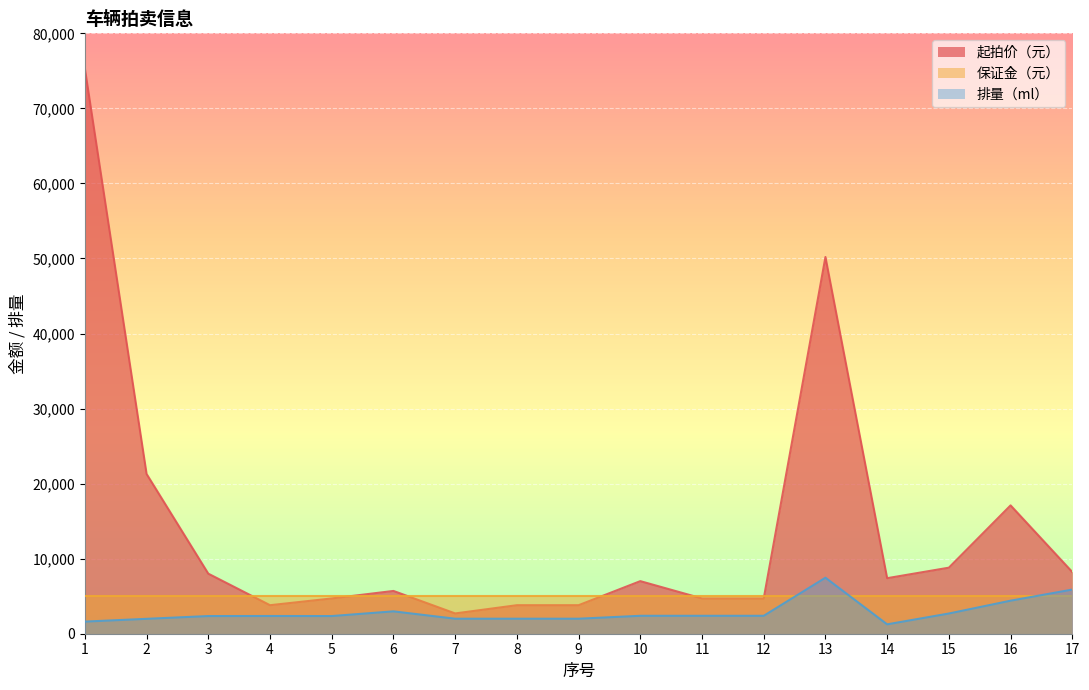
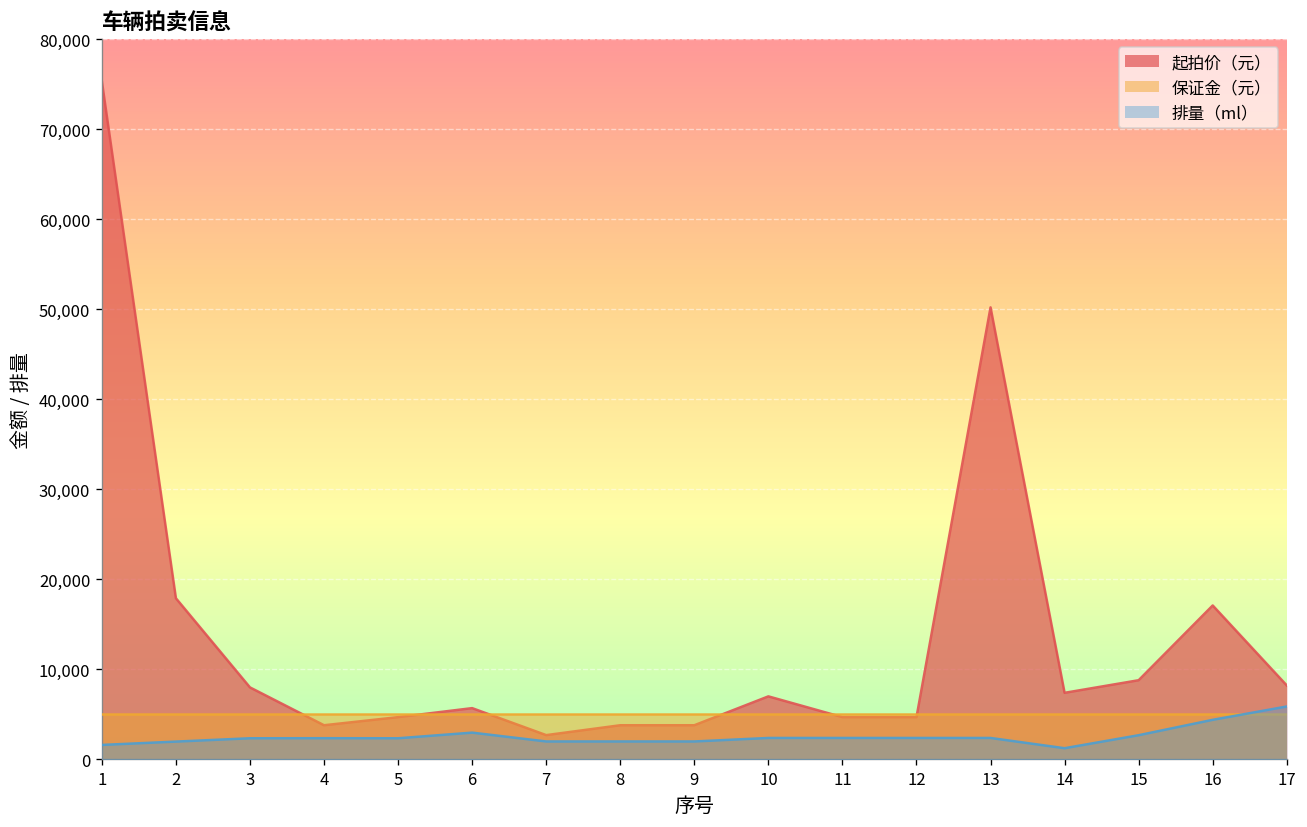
  {
    "起拍价（元）": {
      "1": "75,000",
-     "2": "21,000",
+     "2": "18,000",
      "3": "8,000",
      "4": "4,000",
      "6": "6,000",
      "7": "3,000",
      "8": "4,000",
      "9": "4,000",
      "10": "7,000",
      "13": "50,000",
      "14": "7,000",
      "15": "9,000",
      "16": "17,000",
      "17": "8,000"
    },
    "保证金（元）": {
      "1": "5,000",
      "2": "5,000",
      "3": "5,000",
      "4": "5,000",
      "6": "5,000",
      "7": "5,000",
      "8": "5,000",
      "9": "5,000",
      "10": "5,000",
      "13": "5,000",
      "14": "5,000",
      "15": "5,000",
      "16": "5,000",
      "17": "5,000"
    },
    "排量（ml）": {
      "1": "2,000",
      "2": "2,000",
      "3": "2,000",
      "4": "2,000",
      "5": "2,000",
      "6": "3,000",
      "7": "2,000",
      "8": "2,000",
      "9": "2,000",
      "10": "2,000",
      "11": "2,000",
      "12": "2,000",
-     "13": "7,000",
+     "13": "2,000",
      "14": "1,000",
      "15": "3,000",
      "16": "4,000",
      "17": "6,000"
    }
  }
